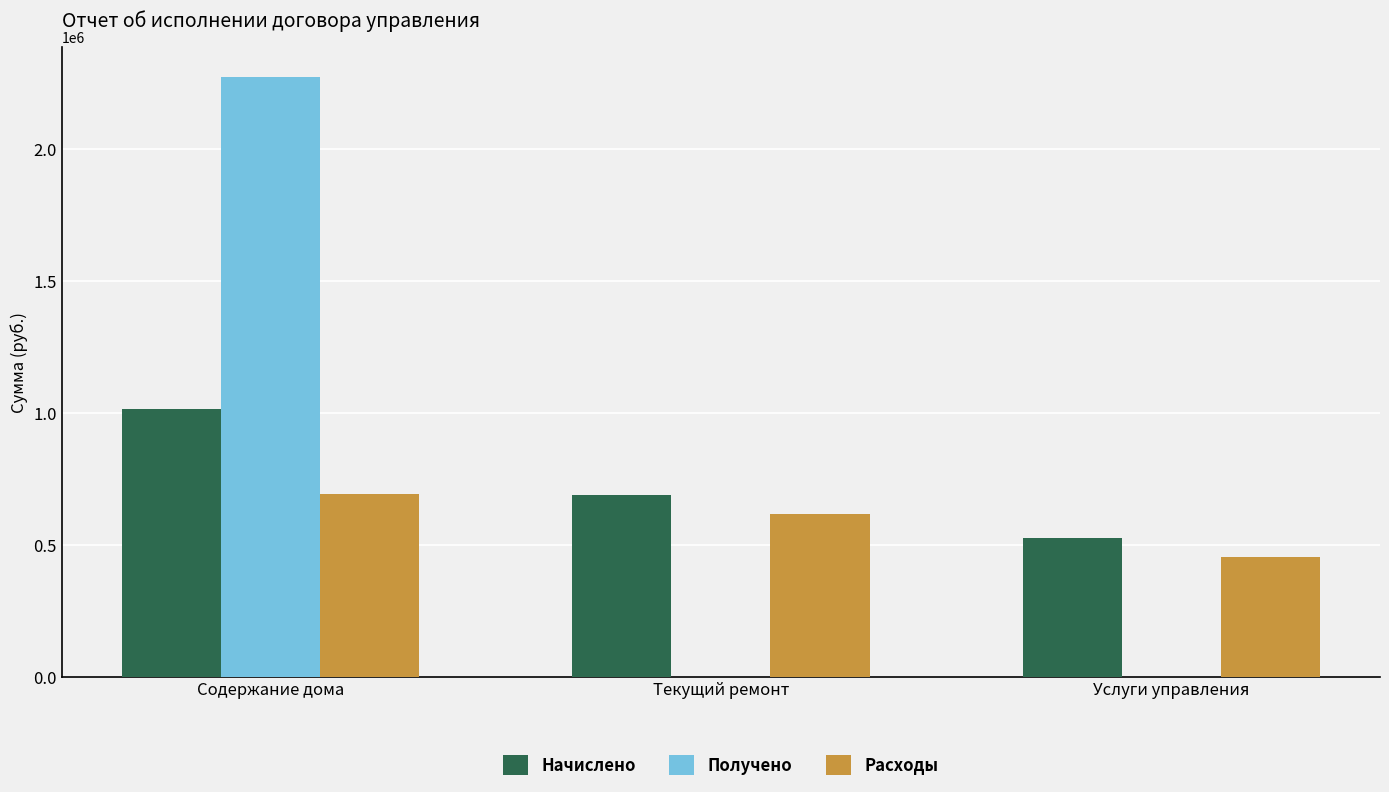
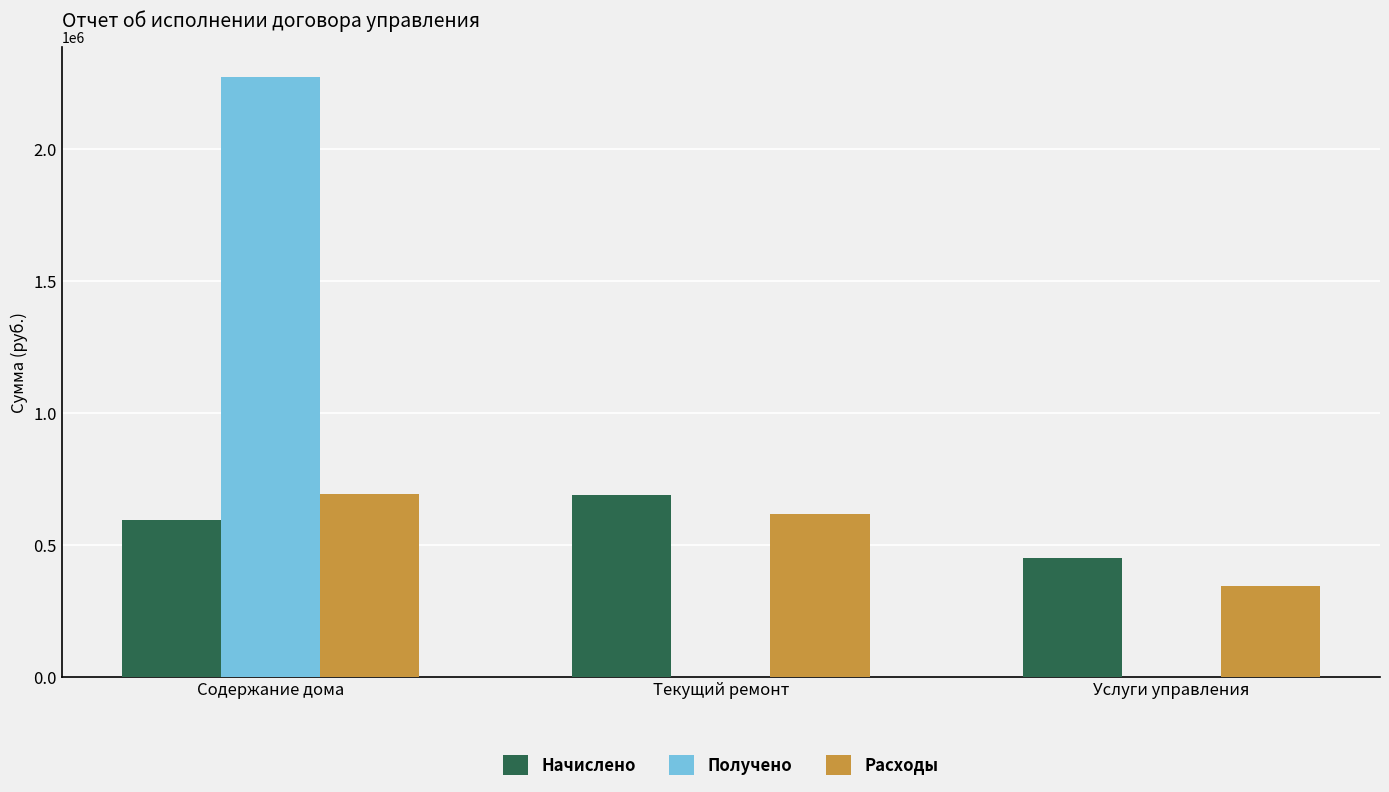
  {
    "Начислено": {
-     "Содержание дома": 1020000,
+     "Содержание дома": 600000,
      "Текущий ремонт": 690000,
-     "Услуги управления": 530000
+     "Услуги управления": 450000
    },
    "Получено": {
      "Содержание дома": 2270000,
      "Текущий ремонт": 0,
      "Услуги управления": 0
    },
    "Расходы": {
      "Содержание дома": 690000,
      "Текущий ремонт": 620000,
-     "Услуги управления": 450000
+     "Услуги управления": 340000
    }
  }
